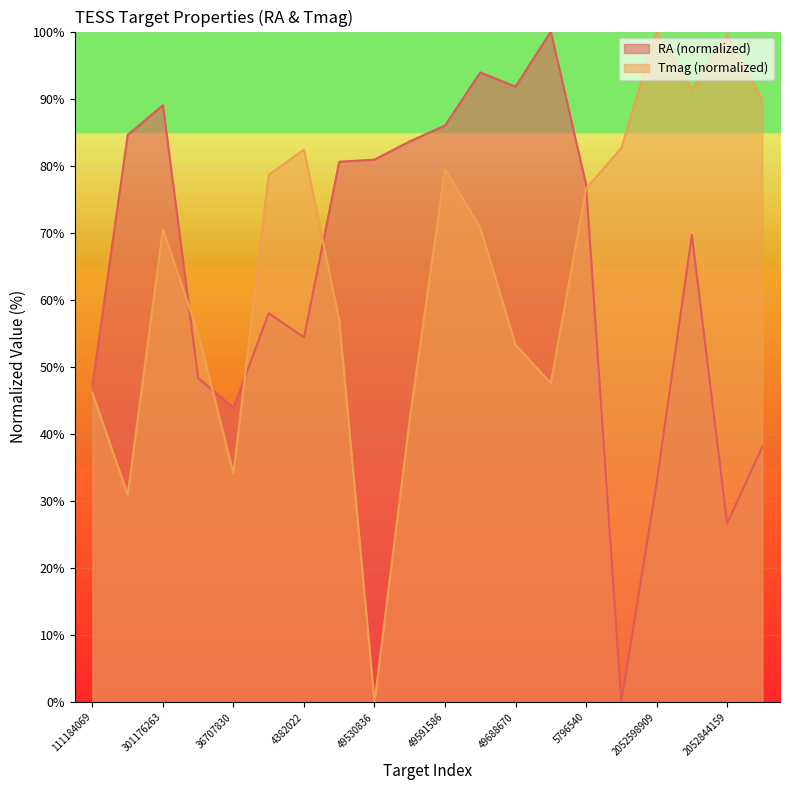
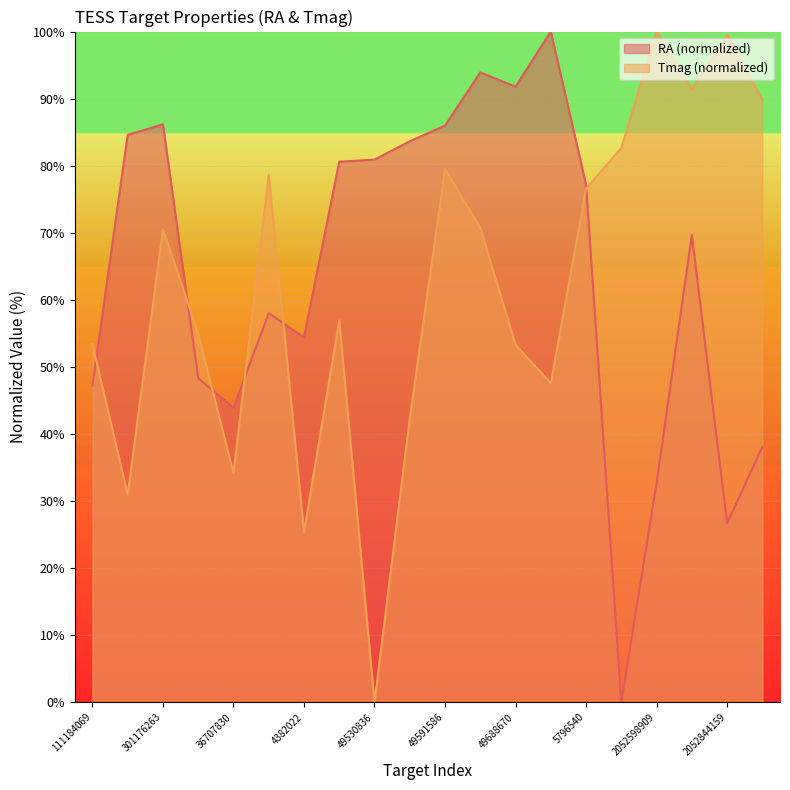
  {
    "RA (normalized)": {
      "111184069": "47%",
-     "301176263": "89%",
+     "301176263": "86%",
      "36707830": "44%",
      "4382022": "54%",
      "49530836": "81%",
      "49591586": "86%",
      "49688670": "92%",
      "5796540": "77%",
      "2052598909": "33%",
      "2052844159": "27%"
    },
    "Tmag (normalized)": {
-     "111184069": "46%",
+     "111184069": "53%",
      "301176263": "71%",
      "36707830": "34%",
-     "4382022": "82%",
+     "4382022": "25%",
      "49530836": "0%",
      "49591586": "79%",
      "49688670": "53%",
      "5796540": "77%",
      "2052598909": "100%",
      "2052844159": "100%"
    }
  }
